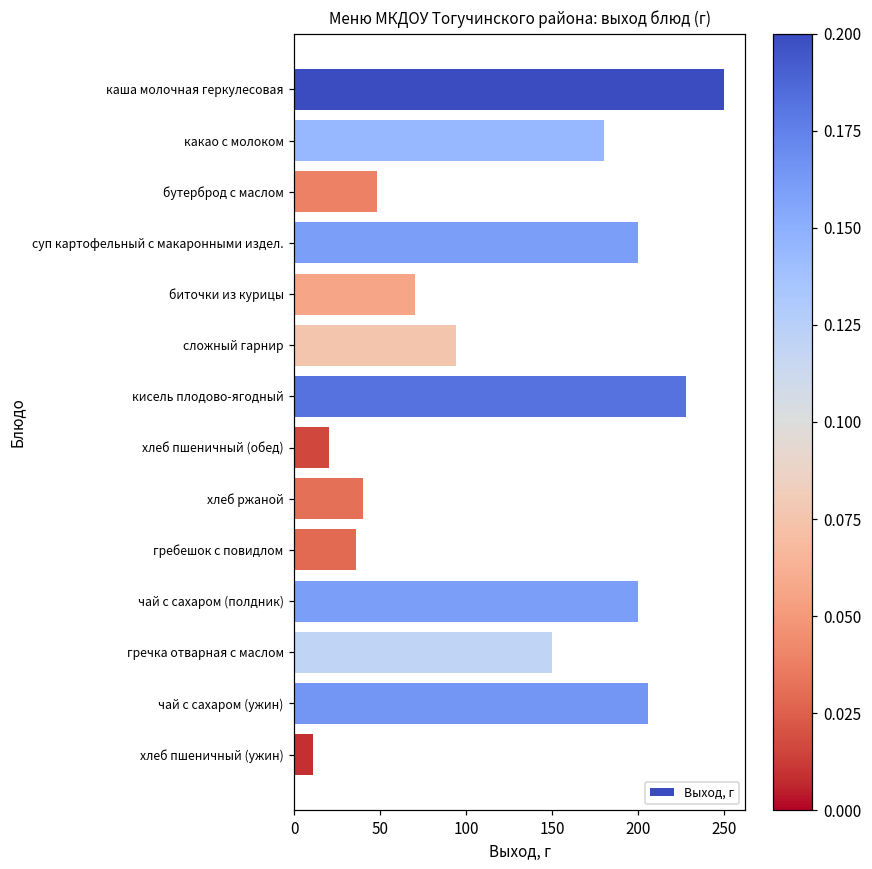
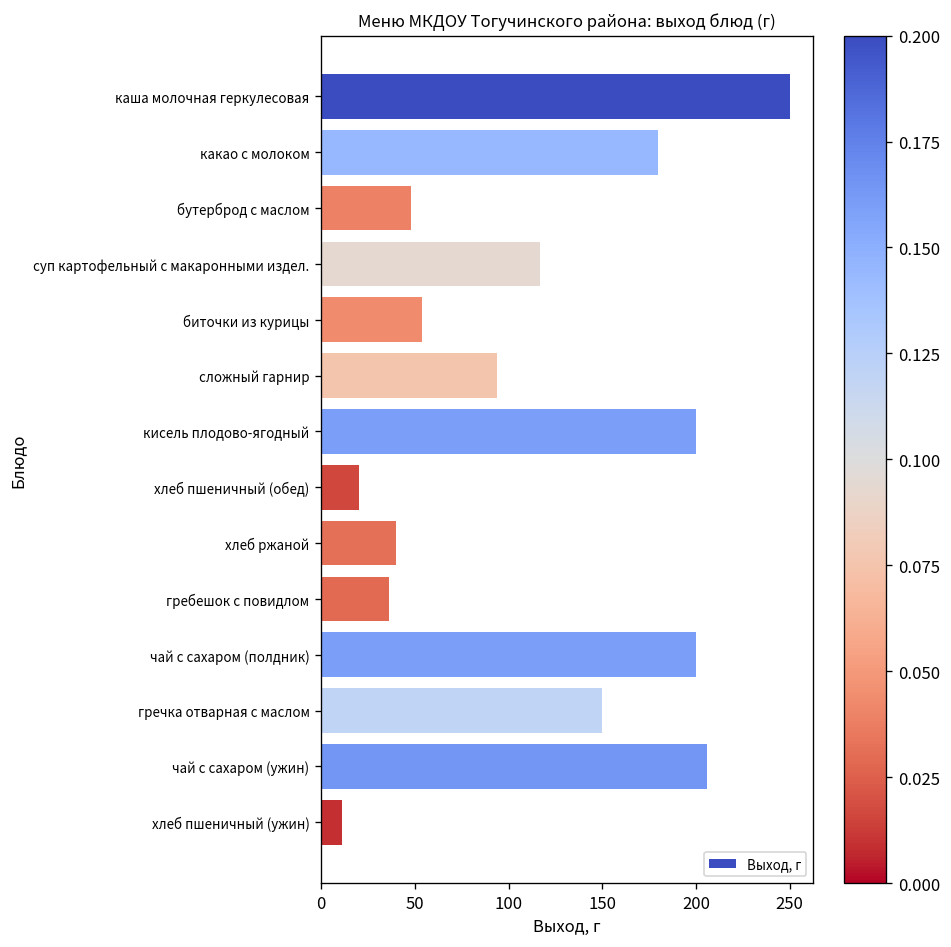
  {
    "каша молочная геркулесовая": 250,
    "какао с молоком": 180,
    "бутерброд с маслом": 48,
-   "суп картофельный с макаронными издел.": 200,
-   "биточки из курицы": 70,
+   "суп картофельный с макаронными издел.": 117,
+   "биточки из курицы": 54,
    "сложный гарнир": 94,
-   "кисель плодово-ягодный": 228,
+   "кисель плодово-ягодный": 200,
    "хлеб пшеничный (обед)": 20,
    "хлеб ржаной": 40,
    "гребешок с повидлом": 36,
    "чай с сахаром (полдник)": 200,
    "гречка отварная с маслом": 150,
    "чай с сахаром (ужин)": 206,
    "хлеб пшеничный (ужин)": 11
  }
